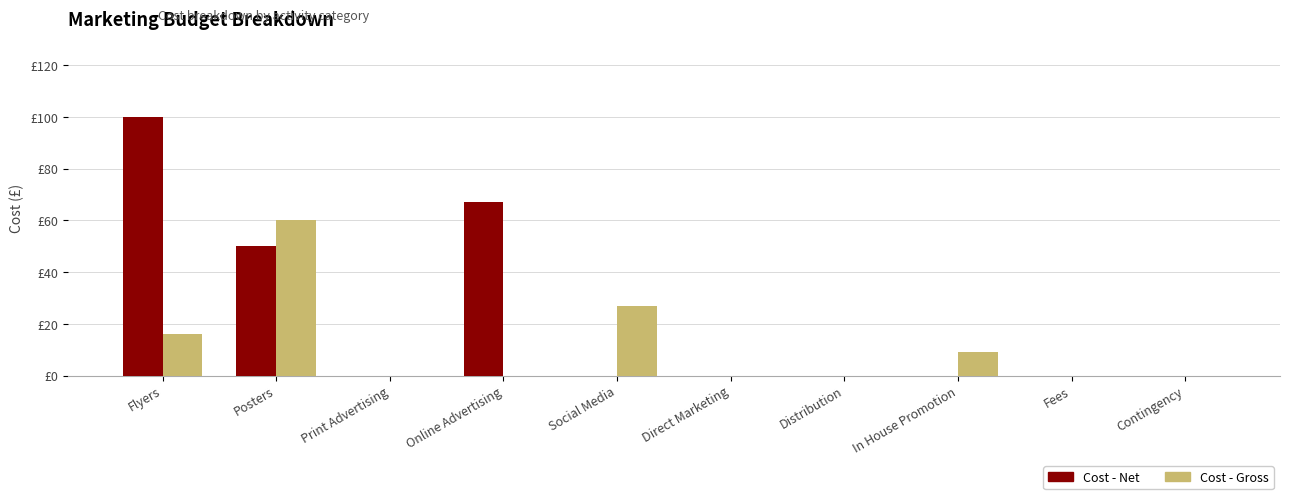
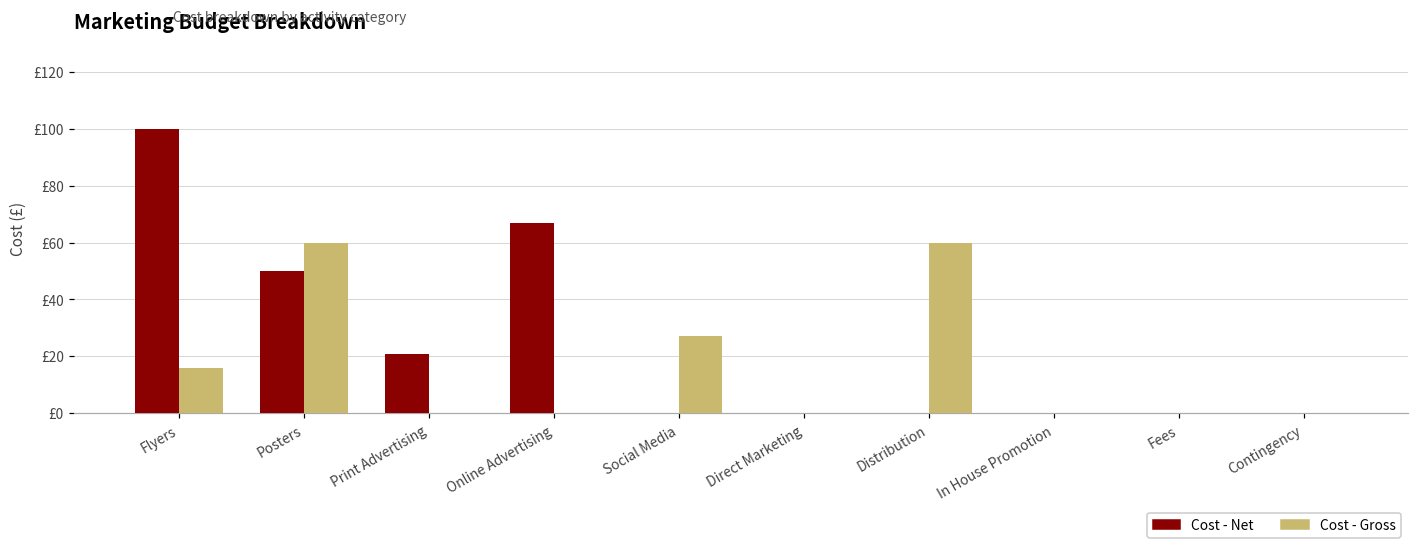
  {
    "Cost - Net": {
      "Flyers": "£100",
      "Posters": "£50",
-     "Print Advertising": "£0",
+     "Print Advertising": "£21",
      "Online Advertising": "£67",
      "Social Media": "£0",
      "Direct Marketing": "£0",
      "Distribution": "£0",
      "In House Promotion": "£0",
      "Fees": "£0",
      "Contingency": "£0"
    },
    "Cost - Gross": {
      "Flyers": "£16",
      "Posters": "£60",
      "Print Advertising": "£0",
      "Online Advertising": "£0",
      "Social Media": "£27",
      "Direct Marketing": "£0",
-     "Distribution": "£0",
-     "In House Promotion": "£9",
+     "Distribution": "£60",
+     "In House Promotion": "£0",
      "Fees": "£0",
      "Contingency": "£0"
    }
  }
